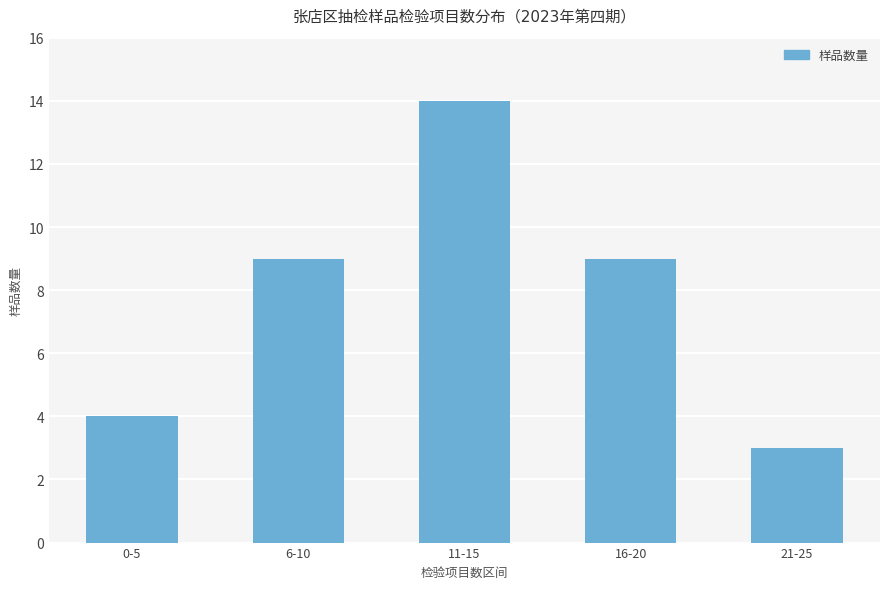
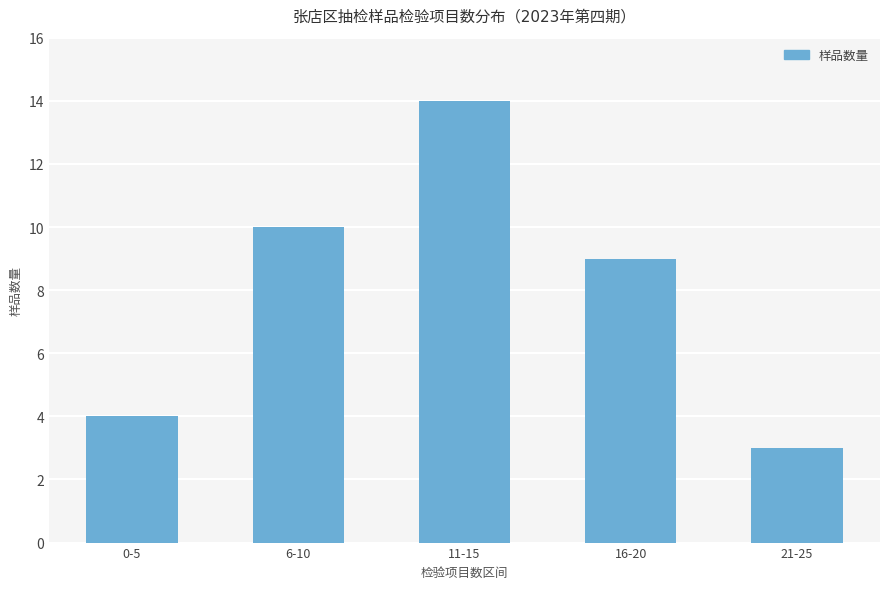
  {
    "0-5": 4,
-   "6-10": 9,
+   "6-10": 10,
    "11-15": 14,
    "16-20": 9,
    "21-25": 3
  }
